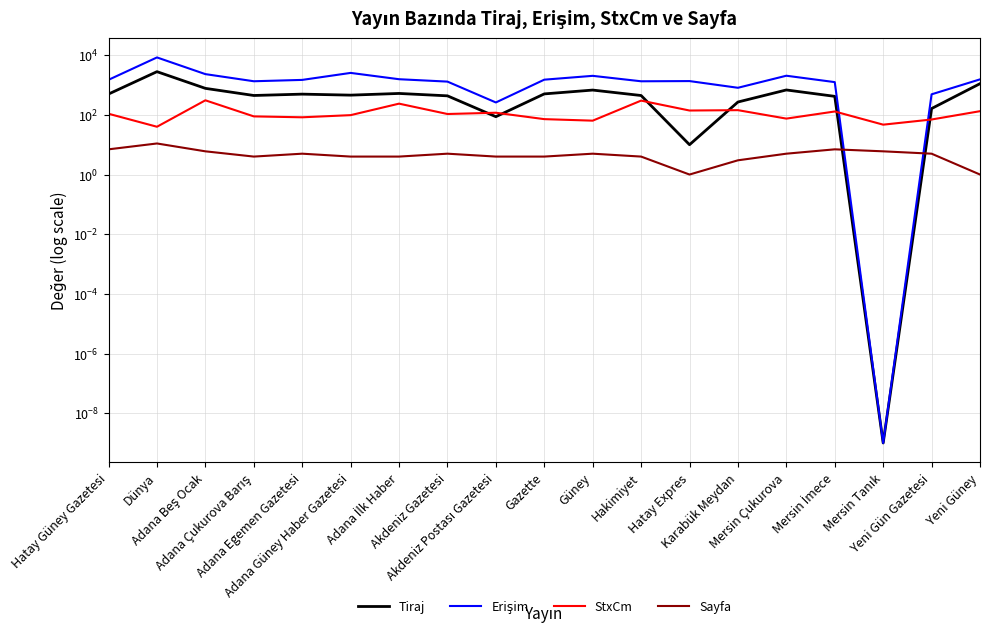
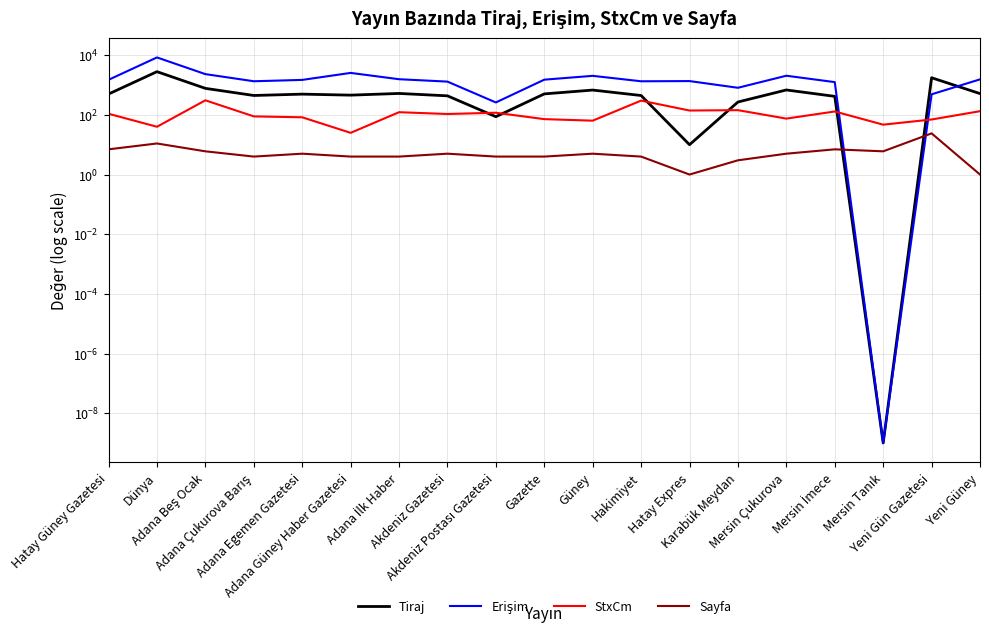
  {
    "Tiraj": {
      "Hatay Güney Gazetesi": 500,
      "Dünya": 3000,
      "Adana Beş Ocak": 800,
      "Adana Çukurova Barış": 400,
      "Adana Egemen Gazetesi": 500,
      "Adana Güney Haber Gazetesi": 500,
      "Adana İlk Haber": 500,
      "Akdeniz Gazetesi": 400,
      "Akdeniz Postası Gazetesi": 90,
      "Gazette": 500,
      "Güney": 700,
      "Hakimiyet": 400,
      "Hatay Expres": 10,
      "Karabük Meydan": 300,
      "Mersin Çukurova": 700,
      "Mersin İmece": 400,
-     "Yeni Gün Gazetesi": 200,
-     "Yeni Güney": 1100
+     "Yeni Gün Gazetesi": 2000,
+     "Yeni Güney": 500
    },
    "Erişim": {
      "Hatay Güney Gazetesi": 2000,
      "Dünya": 8000,
      "Adana Beş Ocak": 2000,
      "Adana Çukurova Barış": 1000,
      "Adana Egemen Gazetesi": 1000,
      "Adana Güney Haber Gazetesi": 3000,
      "Adana İlk Haber": 2000,
      "Akdeniz Gazetesi": 1000,
      "Akdeniz Postası Gazetesi": 300,
      "Gazette": 2000,
      "Güney": 2000,
      "Hakimiyet": 1000,
      "Hatay Expres": 1000,
      "Karabük Meydan": 800,
      "Mersin Çukurova": 2000,
      "Mersin İmece": 1300,
      "Yeni Gün Gazetesi": 500,
      "Yeni Güney": 2000
    },
    "StxCm": {
      "Hatay Güney Gazetesi": 110,
      "Dünya": 40,
      "Adana Beş Ocak": 300,
      "Adana Çukurova Barış": 90,
      "Adana Egemen Gazetesi": 80,
-     "Adana Güney Haber Gazetesi": 100,
-     "Adana İlk Haber": 200,
+     "Adana Güney Haber Gazetesi": 30,
+     "Adana İlk Haber": 120,
      "Akdeniz Gazetesi": 110,
      "Akdeniz Postası Gazetesi": 120,
      "Gazette": 70,
      "Güney": 60,
      "Hakimiyet": 300,
      "Hatay Expres": 100,
      "Karabük Meydan": 100,
      "Mersin Çukurova": 80,
      "Mersin İmece": 100,
      "Mersin Tanık": 50,
      "Yeni Gün Gazetesi": 70,
      "Yeni Güney": 100
    },
    "Sayfa": {
      "Hatay Güney Gazetesi": 7,
      "Dünya": 11,
      "Adana Beş Ocak": 6,
      "Adana Çukurova Barış": 4,
      "Adana Egemen Gazetesi": 5,
      "Adana Güney Haber Gazetesi": 4,
      "Adana İlk Haber": 4,
      "Akdeniz Gazetesi": 5,
      "Akdeniz Postası Gazetesi": 4,
      "Gazette": 4,
      "Güney": 5,
      "Hakimiyet": 4,
      "Hatay Expres": 1,
      "Karabük Meydan": 3,
      "Mersin Çukurova": 5,
      "Mersin İmece": 7,
      "Mersin Tanık": 6,
-     "Yeni Gün Gazetesi": 5,
+     "Yeni Gün Gazetesi": 20,
      "Yeni Güney": 1
    }
  }
